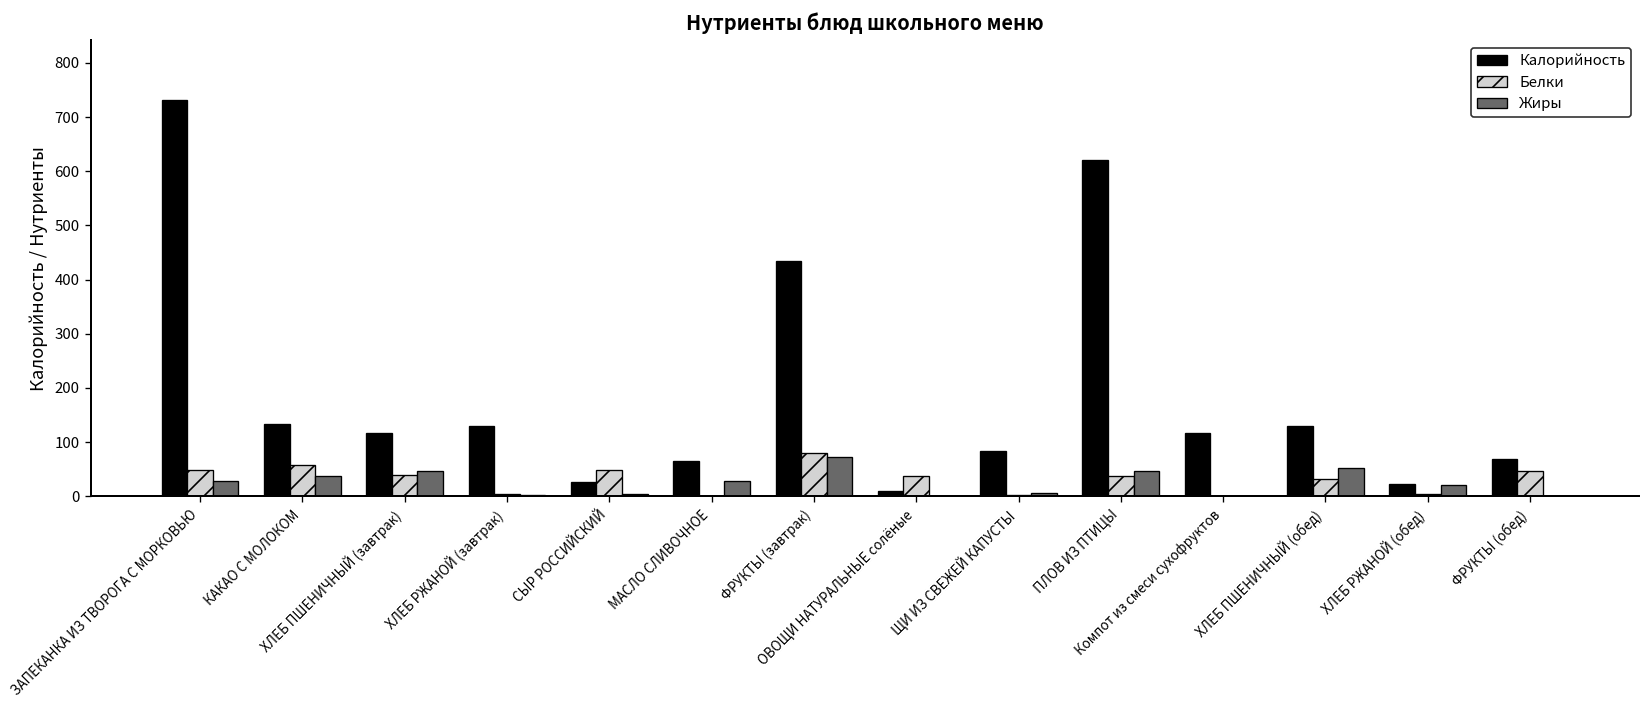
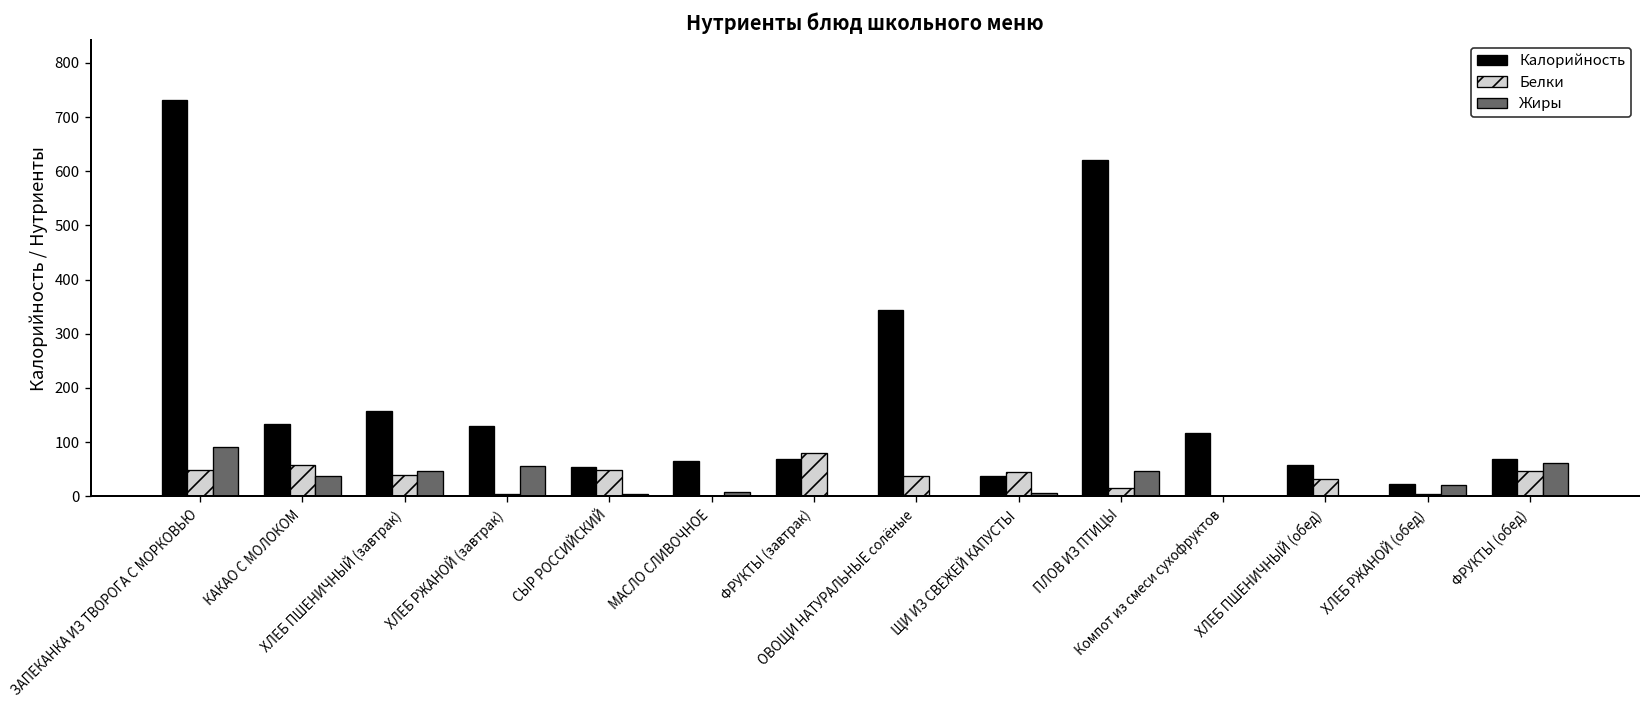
  {
    "Калорийность": {
      "ЗАПЕКАНКА ИЗ ТВОРОГА С МОРКОВЬЮ": 730,
      "КАКАО С МОЛОКОМ": 130,
-     "ХЛЕБ ПШЕНИЧНЫЙ (завтрак)": 120,
+     "ХЛЕБ ПШЕНИЧНЫЙ (завтрак)": 160,
      "ХЛЕБ РЖАНОЙ (завтрак)": 130,
-     "СЫР РОССИЙСКИЙ": 30,
+     "СЫР РОССИЙСКИЙ": 50,
      "МАСЛО СЛИВОЧНОЕ": 70,
-     "ФРУКТЫ (завтрак)": 430,
-     "ОВОЩИ НАТУРАЛЬНЫЕ солёные": 10,
-     "ЩИ ИЗ СВЕЖЕЙ КАПУСТЫ": 80,
+     "ФРУКТЫ (завтрак)": 70,
+     "ОВОЩИ НАТУРАЛЬНЫЕ солёные": 340,
+     "ЩИ ИЗ СВЕЖЕЙ КАПУСТЫ": 40,
      "ПЛОВ ИЗ ПТИЦЫ": 620,
      "Компот из смеси сухофруктов": 120,
-     "ХЛЕБ ПШЕНИЧНЫЙ (обед)": 130,
+     "ХЛЕБ ПШЕНИЧНЫЙ (обед)": 60,
      "ХЛЕБ РЖАНОЙ (обед)": 20,
      "ФРУКТЫ (обед)": 70
    },
    "Белки": {
      "ЗАПЕКАНКА ИЗ ТВОРОГА С МОРКОВЬЮ": 50,
      "КАКАО С МОЛОКОМ": 60,
      "ХЛЕБ ПШЕНИЧНЫЙ (завтрак)": 40,
      "СЫР РОССИЙСКИЙ": 50,
      "МАСЛО СЛИВОЧНОЕ": 0,
      "ФРУКТЫ (завтрак)": 80,
      "ОВОЩИ НАТУРАЛЬНЫЕ солёные": 40,
-     "ЩИ ИЗ СВЕЖЕЙ КАПУСТЫ": 0,
-     "ПЛОВ ИЗ ПТИЦЫ": 40,
+     "ЩИ ИЗ СВЕЖЕЙ КАПУСТЫ": 50,
+     "ПЛОВ ИЗ ПТИЦЫ": 20,
      "Компот из смеси сухофруктов": 0,
      "ХЛЕБ ПШЕНИЧНЫЙ (обед)": 30,
      "ФРУКТЫ (обед)": 50
    },
    "Жиры": {
-     "ЗАПЕКАНКА ИЗ ТВОРОГА С МОРКОВЬЮ": 30,
+     "ЗАПЕКАНКА ИЗ ТВОРОГА С МОРКОВЬЮ": 90,
      "КАКАО С МОЛОКОМ": 40,
      "ХЛЕБ ПШЕНИЧНЫЙ (завтрак)": 50,
-     "ХЛЕБ РЖАНОЙ (завтрак)": 0,
-     "МАСЛО СЛИВОЧНОЕ": 30,
-     "ФРУКТЫ (завтрак)": 70,
+     "ХЛЕБ РЖАНОЙ (завтрак)": 60,
+     "МАСЛО СЛИВОЧНОЕ": 10,
+     "ФРУКТЫ (завтрак)": 0,
      "ЩИ ИЗ СВЕЖЕЙ КАПУСТЫ": 10,
      "ПЛОВ ИЗ ПТИЦЫ": 50,
      "Компот из смеси сухофруктов": 0,
-     "ХЛЕБ ПШЕНИЧНЫЙ (обед)": 50,
+     "ХЛЕБ ПШЕНИЧНЫЙ (обед)": 0,
      "ХЛЕБ РЖАНОЙ (обед)": 20,
-     "ФРУКТЫ (обед)": 0
+     "ФРУКТЫ (обед)": 60
    }
  }
